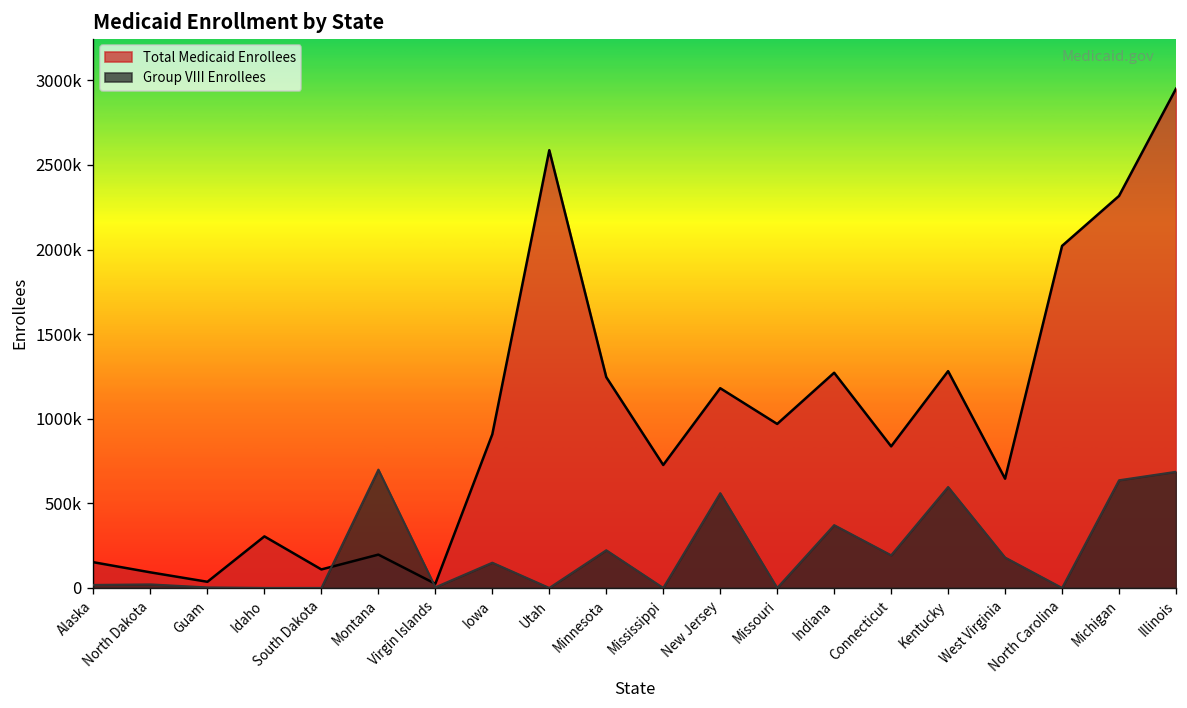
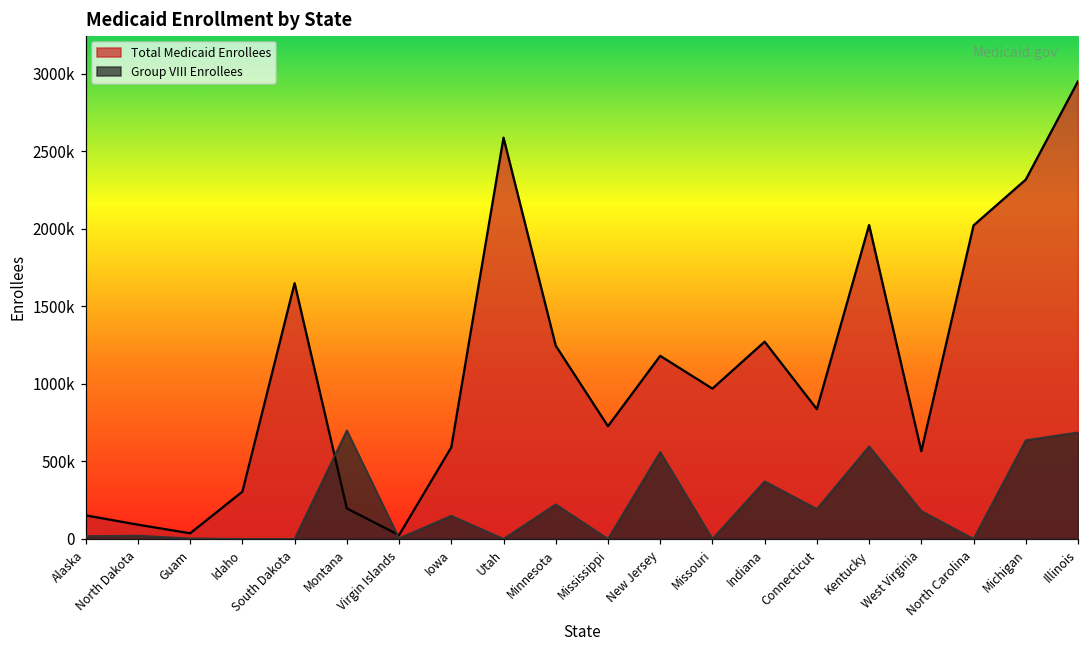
  {
    "Total Medicaid Enrollees": {
      "Alaska": 150000,
      "North Dakota": 90000,
      "Guam": 40000,
      "Idaho": 300000,
-     "South Dakota": 110000,
+     "South Dakota": 1650000,
      "Montana": 200000,
      "Virgin Islands": 20000,
-     "Iowa": 910000,
+     "Iowa": 590000,
      "Utah": 2590000,
      "Minnesota": 1250000,
      "Mississippi": 730000,
      "New Jersey": 1180000,
      "Missouri": 970000,
      "Indiana": 1270000,
      "Connecticut": 840000,
-     "Kentucky": 1280000,
-     "West Virginia": 650000,
+     "Kentucky": 2020000,
+     "West Virginia": 570000,
      "North Carolina": 2020000,
      "Michigan": 2320000,
      "Illinois": 2950000
    },
    "Group VIII Enrollees": {
      "Alaska": 20000,
      "North Dakota": 20000,
      "Guam": 0,
      "Idaho": 0,
      "South Dakota": 0,
      "Montana": 700000,
      "Virgin Islands": 0,
      "Iowa": 150000,
      "Utah": 0,
      "Minnesota": 220000,
      "Mississippi": 0,
      "New Jersey": 560000,
      "Missouri": 0,
      "Indiana": 370000,
      "Connecticut": 190000,
      "Kentucky": 600000,
      "West Virginia": 180000,
      "North Carolina": 0,
      "Michigan": 640000,
      "Illinois": 690000
    }
  }
